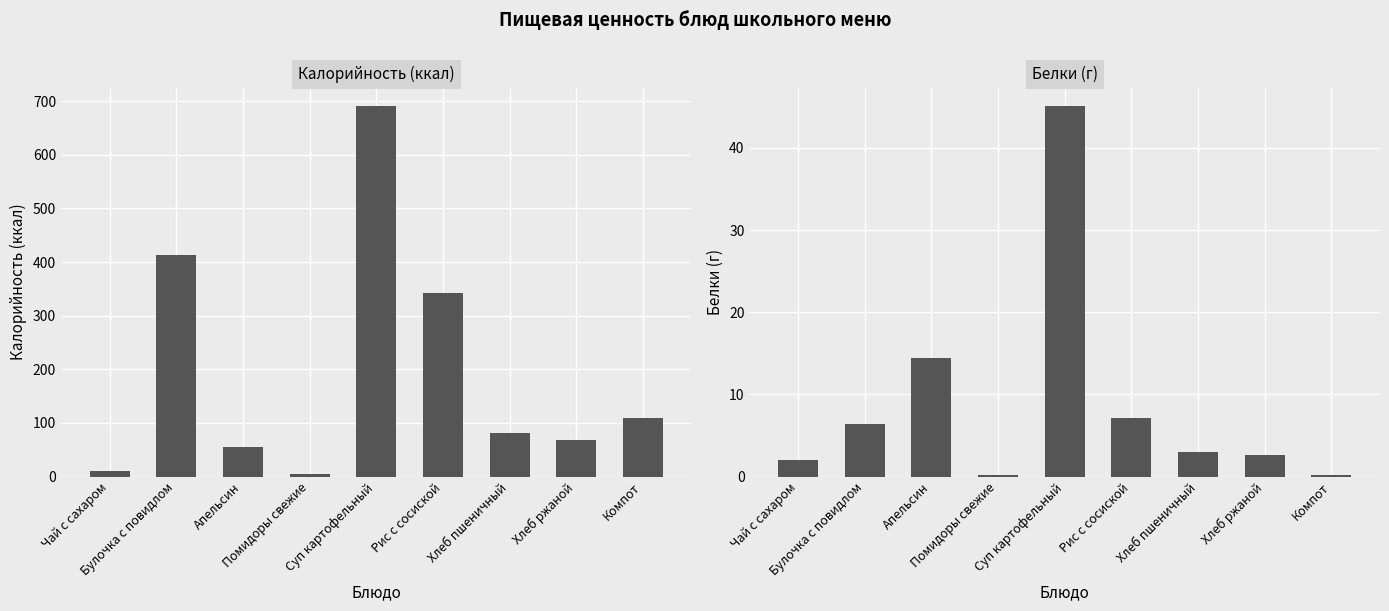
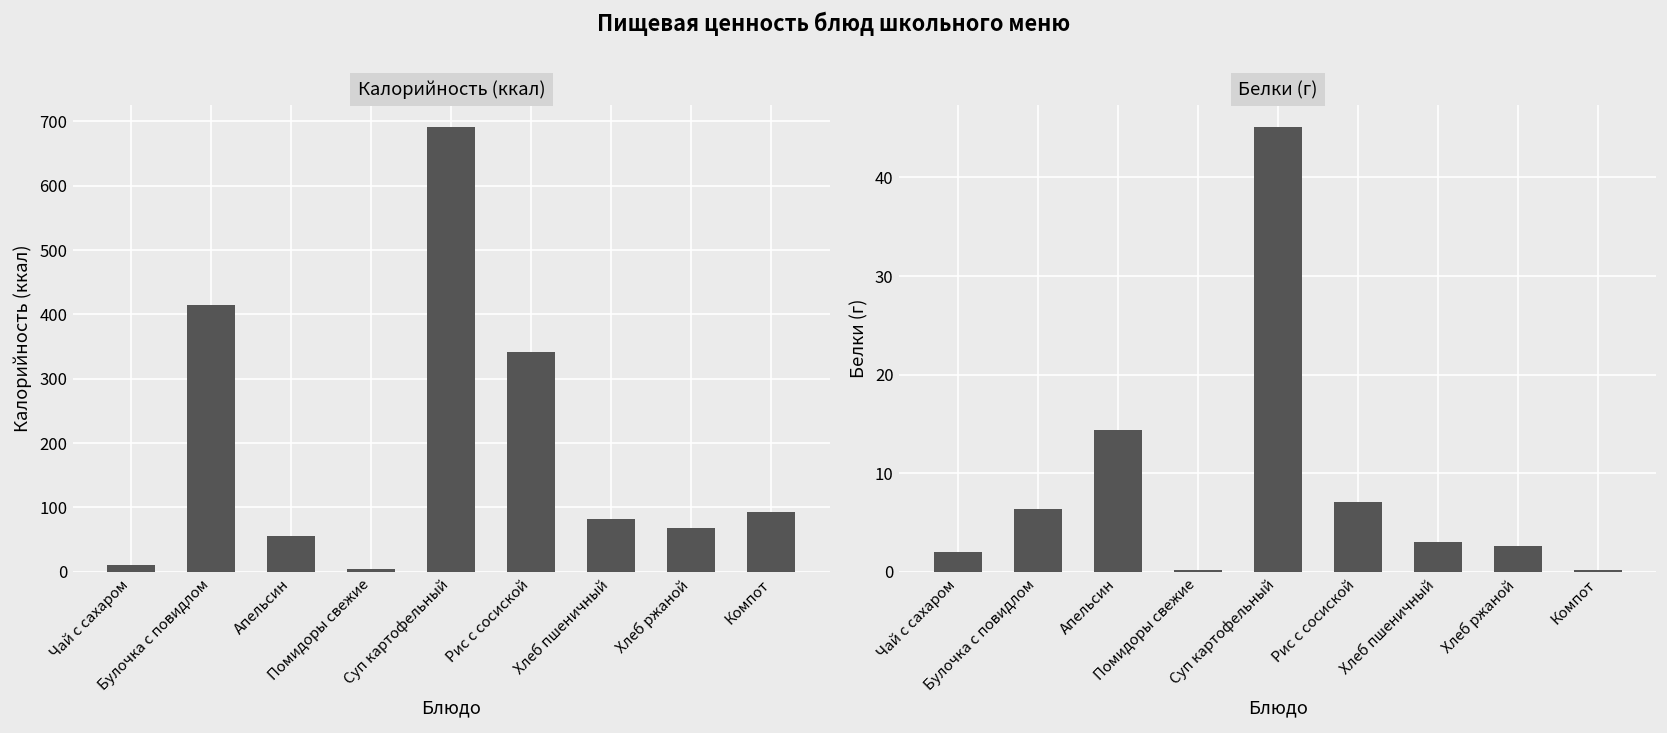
  {
    "Калорийность (ккал)": {
      "Чай с сахаром": 10,
      "Булочка с повидлом": 410,
      "Апельсин": 60,
      "Суп картофельный": 690,
      "Рис с сосиской": 340,
      "Хлеб пшеничный": 80,
      "Хлеб ржаной": 70,
-     "Компот": 110
+     "Компот": 90
    },
    "Белки (г)": {
      "Чай с сахаром": 2,
      "Булочка с повидлом": 6,
      "Апельсин": 14,
      "Суп картофельный": 45,
      "Рис с сосиской": 7,
      "Хлеб пшеничный": 3,
      "Хлеб ржаной": 3
    }
  }
